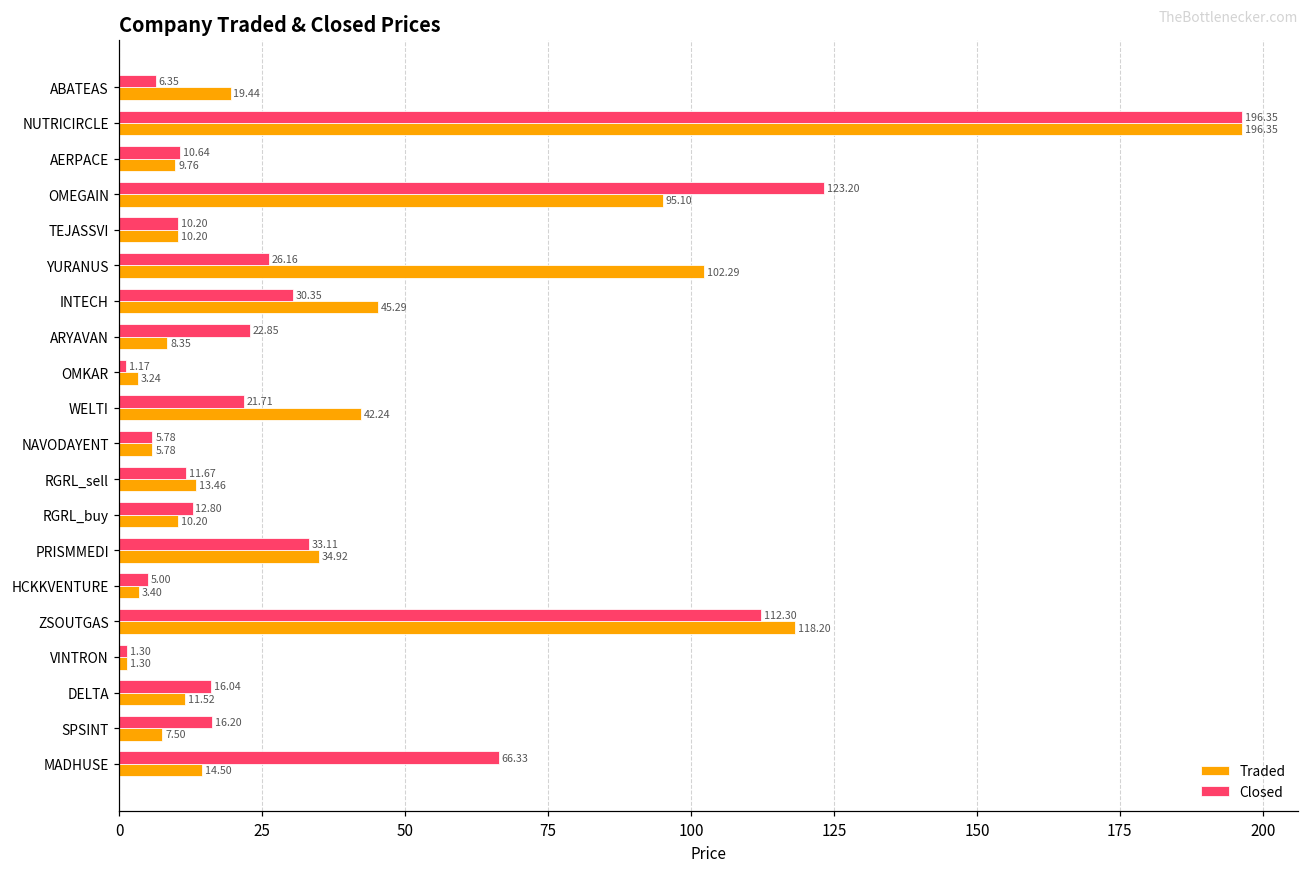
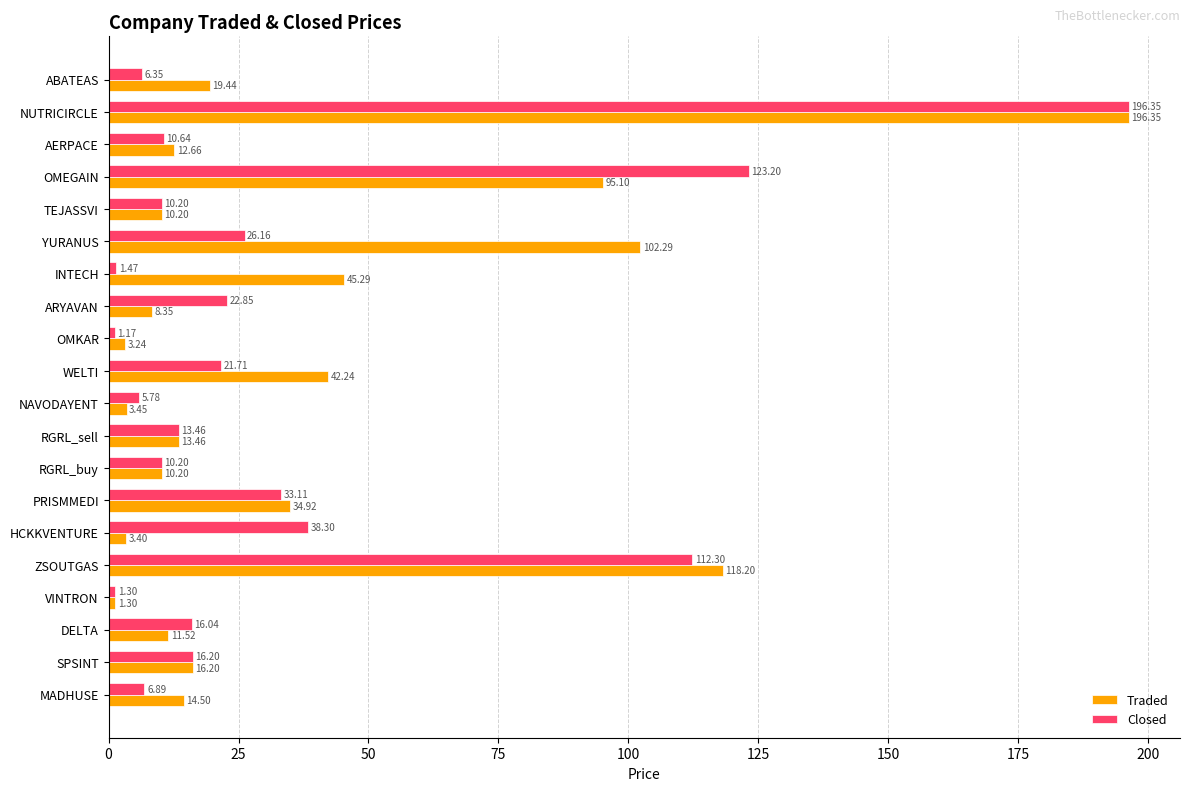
  {
    "Traded": {
      "ABATEAS": 19.44,
      "NUTRICIRCLE": 196.35,
-     "AERPACE": 9.76,
+     "AERPACE": 12.66,
      "OMEGAIN": 95.10,
      "TEJASSVI": 10.20,
      "YURANUS": 102.29,
      "INTECH": 45.29,
      "ARYAVAN": 8.35,
      "OMKAR": 3.24,
      "WELTI": 42.24,
-     "NAVODAYENT": 5.78,
+     "NAVODAYENT": 3.45,
      "RGRL_sell": 13.46,
      "RGRL_buy": 10.20,
      "PRISMMEDI": 34.92,
      "HCKKVENTURE": 3.40,
      "ZSOUTGAS": 118.20,
      "VINTRON": 1.30,
      "DELTA": 11.52,
-     "SPSINT": 7.50,
+     "SPSINT": 16.20,
      "MADHUSE": 14.50
    },
    "Closed": {
      "ABATEAS": 6.35,
      "NUTRICIRCLE": 196.35,
      "AERPACE": 10.64,
      "OMEGAIN": 123.20,
      "TEJASSVI": 10.20,
      "YURANUS": 26.16,
-     "INTECH": 30.35,
+     "INTECH": 1.47,
      "ARYAVAN": 22.85,
      "OMKAR": 1.17,
      "WELTI": 21.71,
      "NAVODAYENT": 5.78,
-     "RGRL_sell": 11.67,
-     "RGRL_buy": 12.80,
+     "RGRL_sell": 13.46,
+     "RGRL_buy": 10.20,
      "PRISMMEDI": 33.11,
-     "HCKKVENTURE": 5.00,
+     "HCKKVENTURE": 38.30,
      "ZSOUTGAS": 112.30,
      "VINTRON": 1.30,
      "DELTA": 16.04,
      "SPSINT": 16.20,
-     "MADHUSE": 66.33
+     "MADHUSE": 6.89
    }
  }
